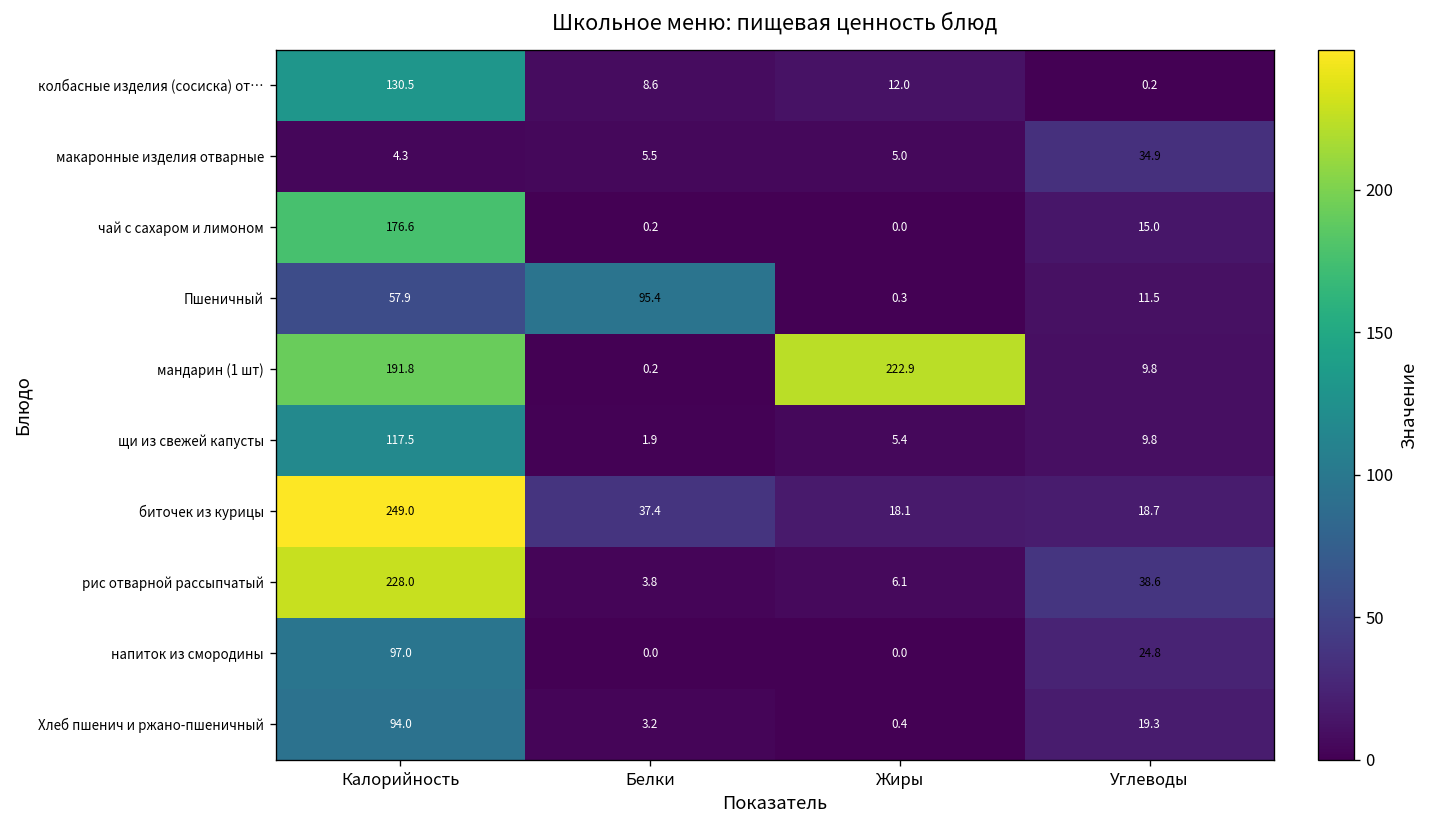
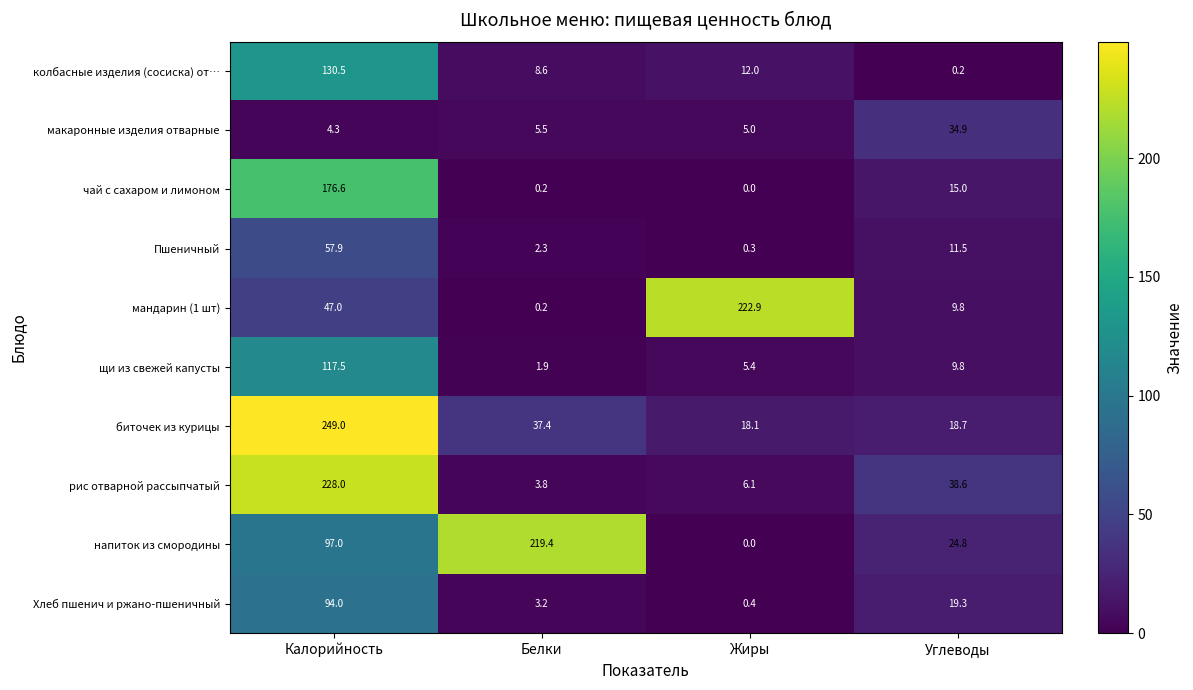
  {
    "колбасные изделия (сосиска) от…": {
      "Калорийность": 130.5,
      "Белки": 8.6,
      "Жиры": 12.0,
      "Углеводы": 0.2
    },
    "макаронные изделия отварные": {
      "Калорийность": 4.3,
      "Белки": 5.5,
      "Жиры": 5.0,
      "Углеводы": 34.9
    },
    "чай с сахаром и лимоном": {
      "Калорийность": 176.6,
      "Белки": 0.2,
      "Жиры": 0.0,
      "Углеводы": 15.0
    },
    "Пшеничный": {
      "Калорийность": 57.9,
-     "Белки": 95.4,
+     "Белки": 2.3,
      "Жиры": 0.3,
      "Углеводы": 11.5
    },
    "мандарин (1 шт)": {
-     "Калорийность": 191.8,
+     "Калорийность": 47.0,
      "Белки": 0.2,
      "Жиры": 222.9,
      "Углеводы": 9.8
    },
    "щи из свежей капусты": {
      "Калорийность": 117.5,
      "Белки": 1.9,
      "Жиры": 5.4,
      "Углеводы": 9.8
    },
    "биточек из курицы": {
      "Калорийность": 249.0,
      "Белки": 37.4,
      "Жиры": 18.1,
      "Углеводы": 18.7
    },
    "рис отварной рассыпчатый": {
      "Калорийность": 228.0,
      "Белки": 3.8,
      "Жиры": 6.1,
      "Углеводы": 38.6
    },
    "напиток из смородины": {
      "Калорийность": 97.0,
-     "Белки": 0.0,
+     "Белки": 219.4,
      "Жиры": 0.0,
      "Углеводы": 24.8
    },
    "Хлеб пшенич и ржано-пшеничный": {
      "Калорийность": 94.0,
      "Белки": 3.2,
      "Жиры": 0.4,
      "Углеводы": 19.3
    }
  }
